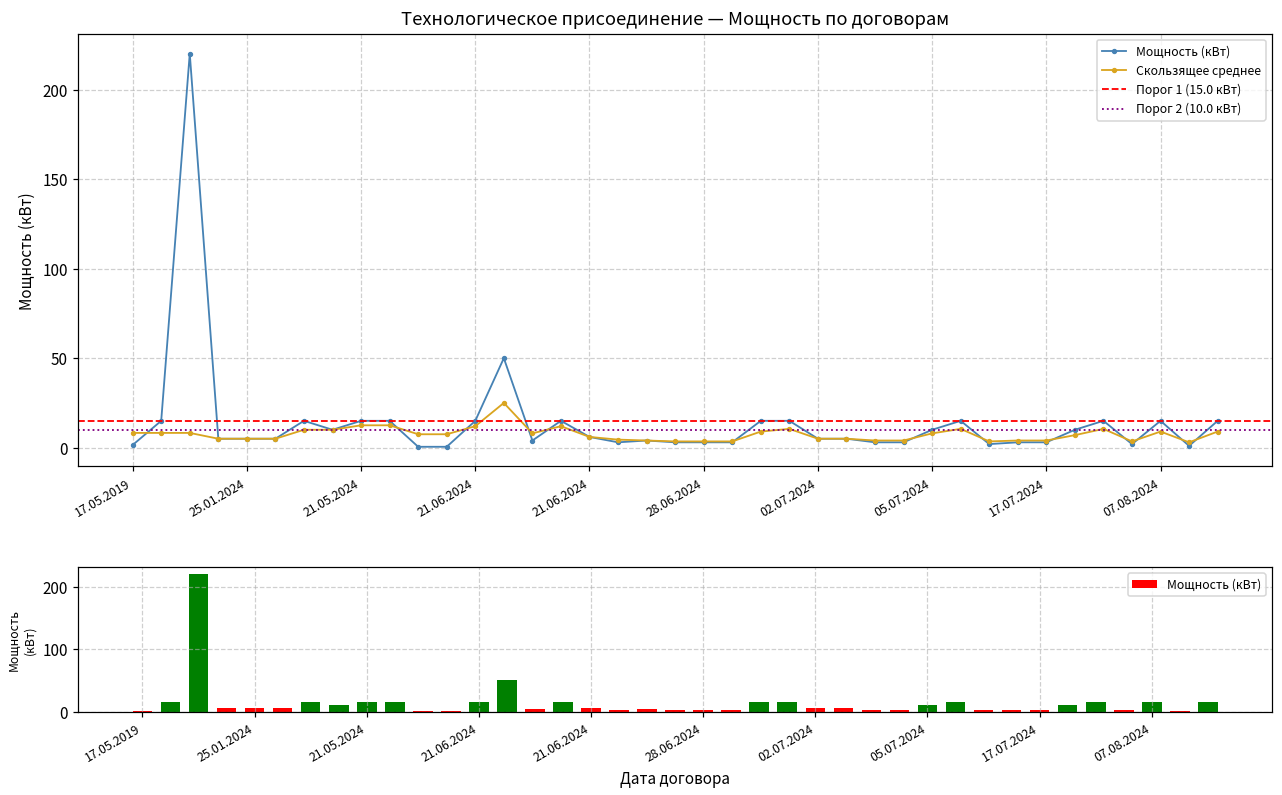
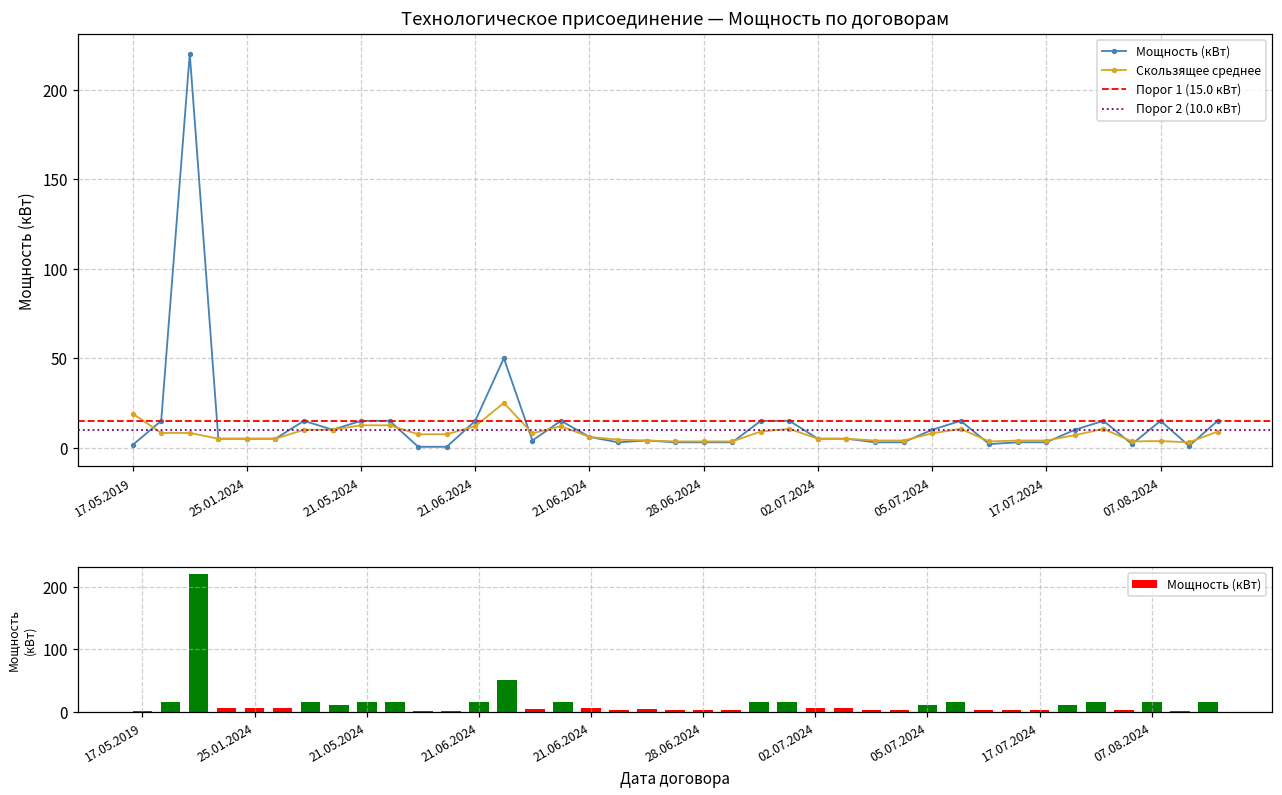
  {
    "Технологическое присоединение — Мощность по договорам": {
      "Скользящее среднее": {
-       "17.05.2019": 8,
+       "17.05.2019": 19,
        "21.05.2024": 13,
        "05.07.2024": 8,
-       "07.08.2024": 9
+       "07.08.2024": 4
      }
    }
  }
